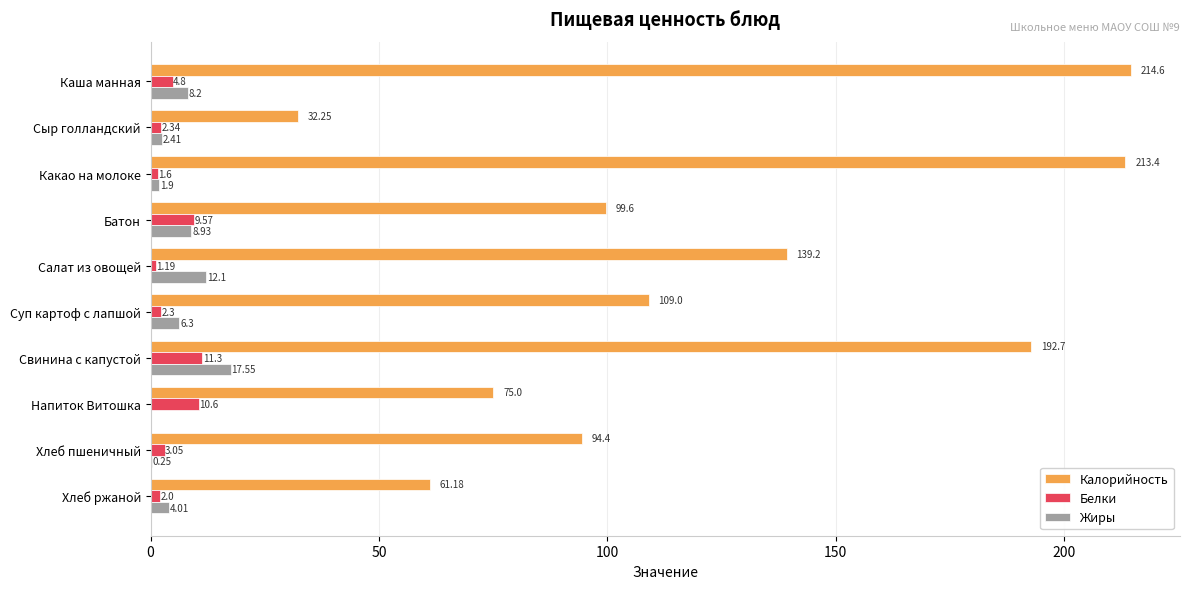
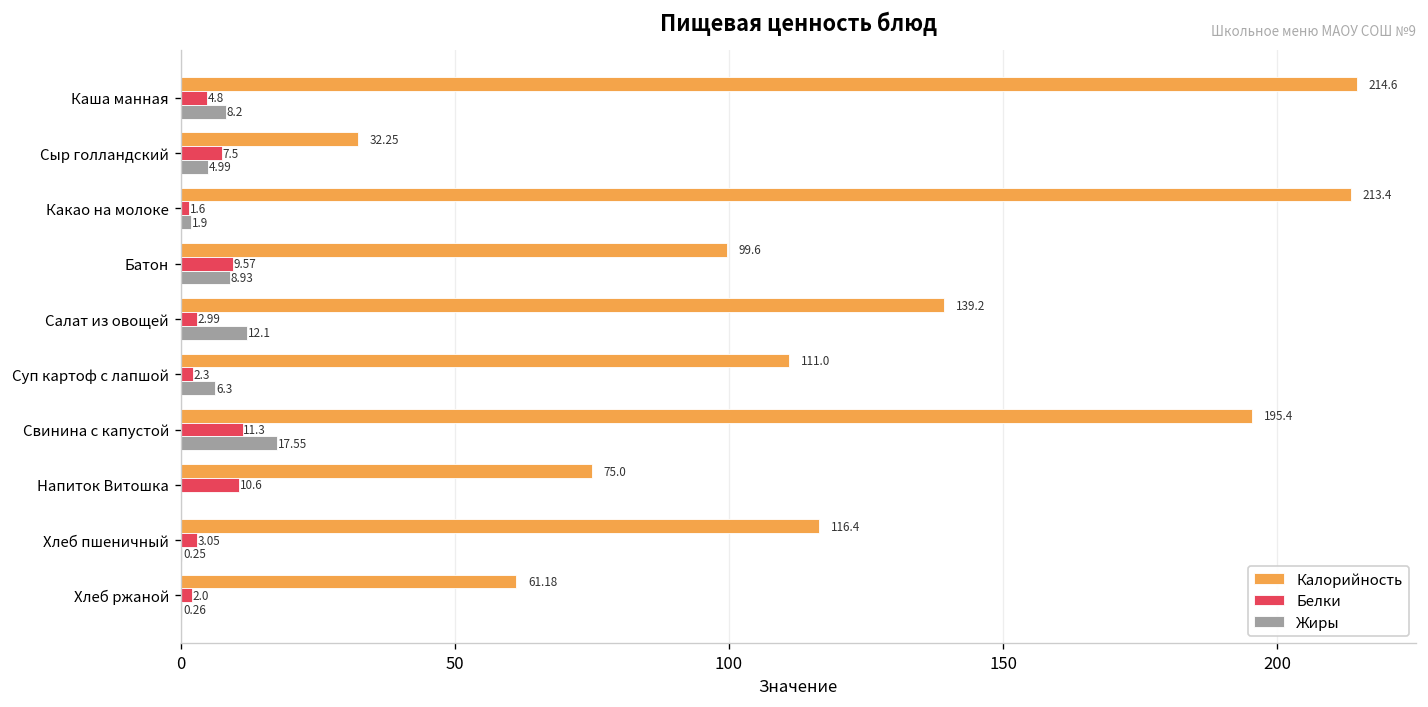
  {
    "Калорийность": {
      "Каша манная": 214.6,
      "Сыр голландский": 32.25,
      "Какао на молоке": 213.4,
      "Батон": 99.6,
      "Салат из овощей": 139.2,
-     "Суп картоф с лапшой": 109.0,
-     "Свинина с капустой": 192.7,
+     "Суп картоф с лапшой": 111.0,
+     "Свинина с капустой": 195.4,
      "Напиток Витошка": 75.0,
-     "Хлеб пшеничный": 94.4,
+     "Хлеб пшеничный": 116.4,
      "Хлеб ржаной": 61.18
    },
    "Белки": {
      "Каша манная": 4.8,
-     "Сыр голландский": 2.34,
+     "Сыр голландский": 7.5,
      "Какао на молоке": 1.6,
      "Батон": 9.57,
-     "Салат из овощей": 1.19,
+     "Салат из овощей": 2.99,
      "Суп картоф с лапшой": 2.3,
      "Свинина с капустой": 11.3,
      "Напиток Витошка": 10.6,
      "Хлеб пшеничный": 3.05,
      "Хлеб ржаной": 2.0
    },
    "Жиры": {
      "Каша манная": 8.2,
-     "Сыр голландский": 2.41,
+     "Сыр голландский": 4.99,
      "Какао на молоке": 1.9,
      "Батон": 8.93,
      "Салат из овощей": 12.1,
      "Суп картоф с лапшой": 6.3,
      "Свинина с капустой": 17.55,
      "Хлеб пшеничный": 0.25,
-     "Хлеб ржаной": 4.01
+     "Хлеб ржаной": 0.26
    }
  }
